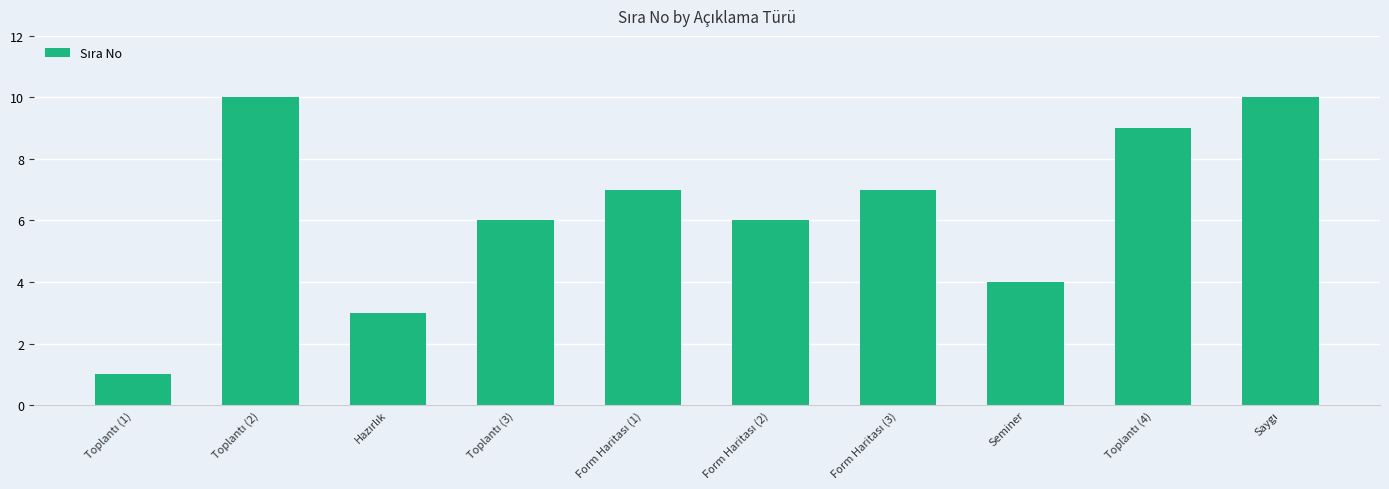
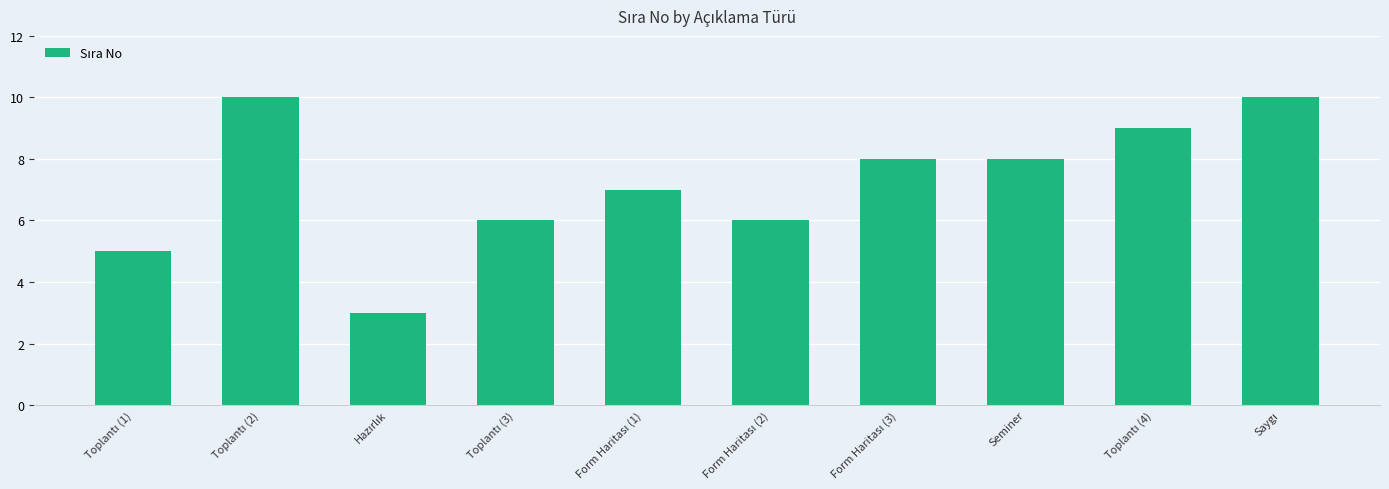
  {
-   "Toplantı (1)": 1,
+   "Toplantı (1)": 5,
    "Toplantı (2)": 10,
    "Hazırlık": 3,
    "Toplantı (3)": 6,
    "Form Haritası (1)": 7,
    "Form Haritası (2)": 6,
-   "Form Haritası (3)": 7,
-   "Seminer": 4,
+   "Form Haritası (3)": 8,
+   "Seminer": 8,
    "Toplantı (4)": 9,
    "Saygı": 10
  }
